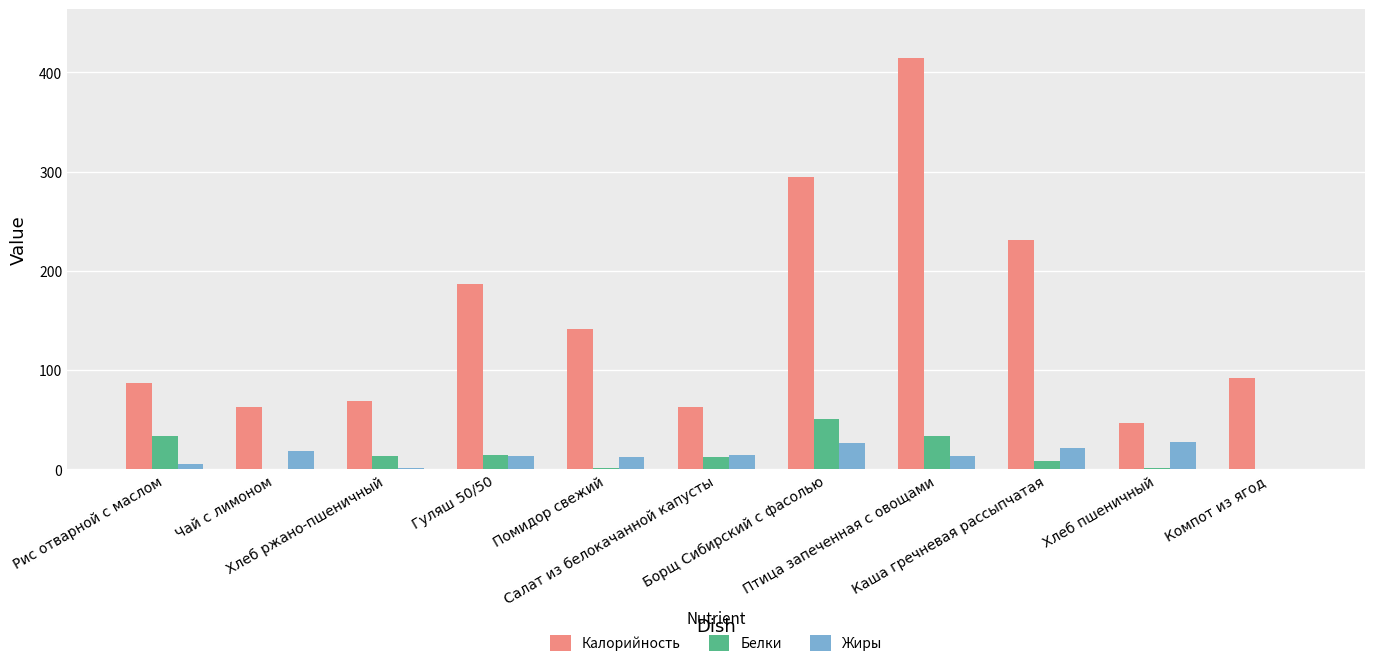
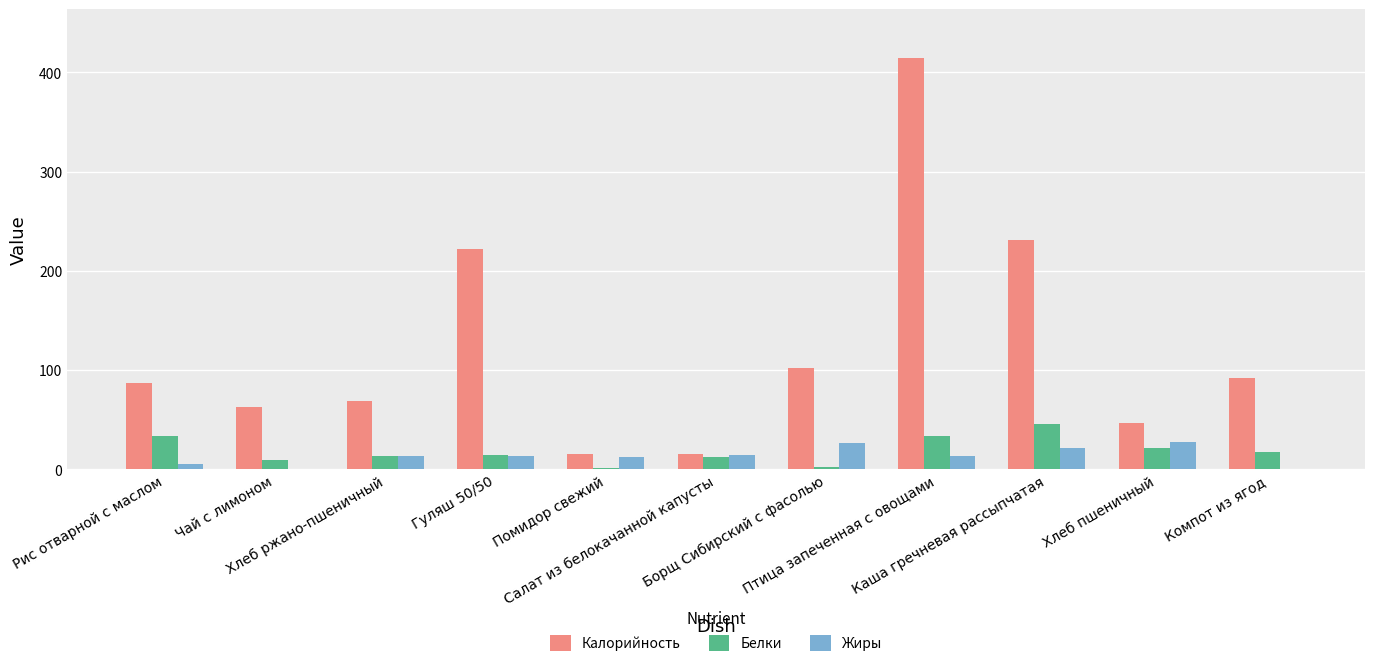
  {
    "Калорийность": {
      "Рис отварной с маслом": 90,
      "Чай с лимоном": 60,
      "Хлеб ржано-пшеничный": 70,
-     "Гуляш 50/50": 190,
-     "Помидор свежий": 140,
-     "Салат из белокачанной капусты": 60,
-     "Борщ Сибирский с фасолью": 290,
+     "Гуляш 50/50": 220,
+     "Помидор свежий": 20,
+     "Салат из белокачанной капусты": 20,
+     "Борщ Сибирский с фасолью": 100,
      "Птица запеченная с овощами": 410,
      "Каша гречневая рассыпчатая": 230,
      "Хлеб пшеничный": 50,
      "Компот из ягод": 90
    },
    "Белки": {
      "Рис отварной с маслом": 30,
-     "Чай с лимоном": 0,
+     "Чай с лимоном": 10,
      "Хлеб ржано-пшеничный": 10,
      "Гуляш 50/50": 10,
      "Салат из белокачанной капусты": 10,
-     "Борщ Сибирский с фасолью": 50,
+     "Борщ Сибирский с фасолью": 0,
      "Птица запеченная с овощами": 30,
-     "Каша гречневая рассыпчатая": 10,
-     "Хлеб пшеничный": 0,
-     "Компот из ягод": 0
+     "Каша гречневая рассыпчатая": 50,
+     "Хлеб пшеничный": 20,
+     "Компот из ягод": 20
    },
    "Жиры": {
      "Рис отварной с маслом": 10,
-     "Чай с лимоном": 20,
-     "Хлеб ржано-пшеничный": 0,
+     "Чай с лимоном": 0,
+     "Хлеб ржано-пшеничный": 10,
      "Гуляш 50/50": 10,
      "Помидор свежий": 10,
      "Салат из белокачанной капусты": 10,
      "Борщ Сибирский с фасолью": 30,
      "Птица запеченная с овощами": 10,
      "Каша гречневая рассыпчатая": 20,
      "Хлеб пшеничный": 30,
      "Компот из ягод": 0
    }
  }
